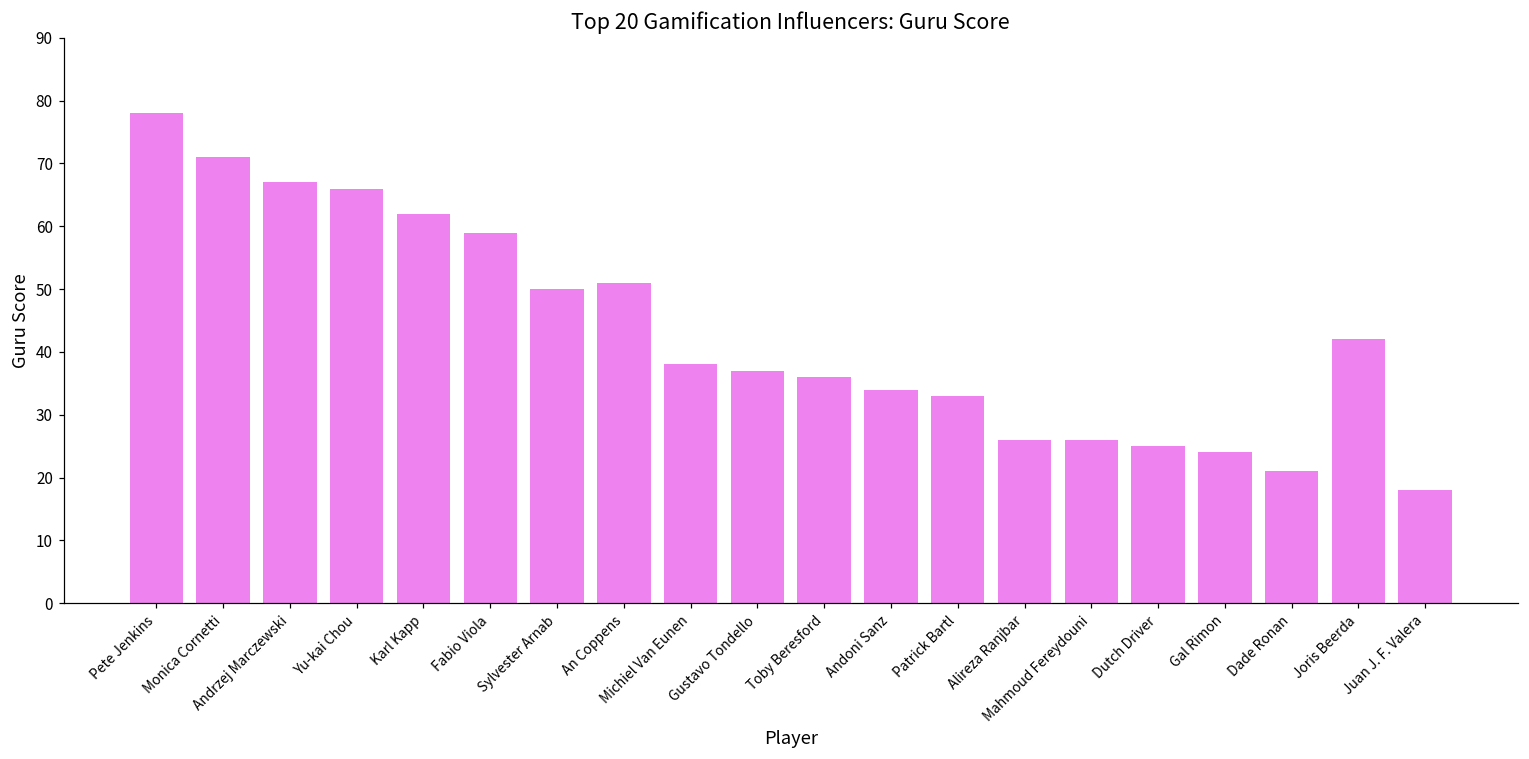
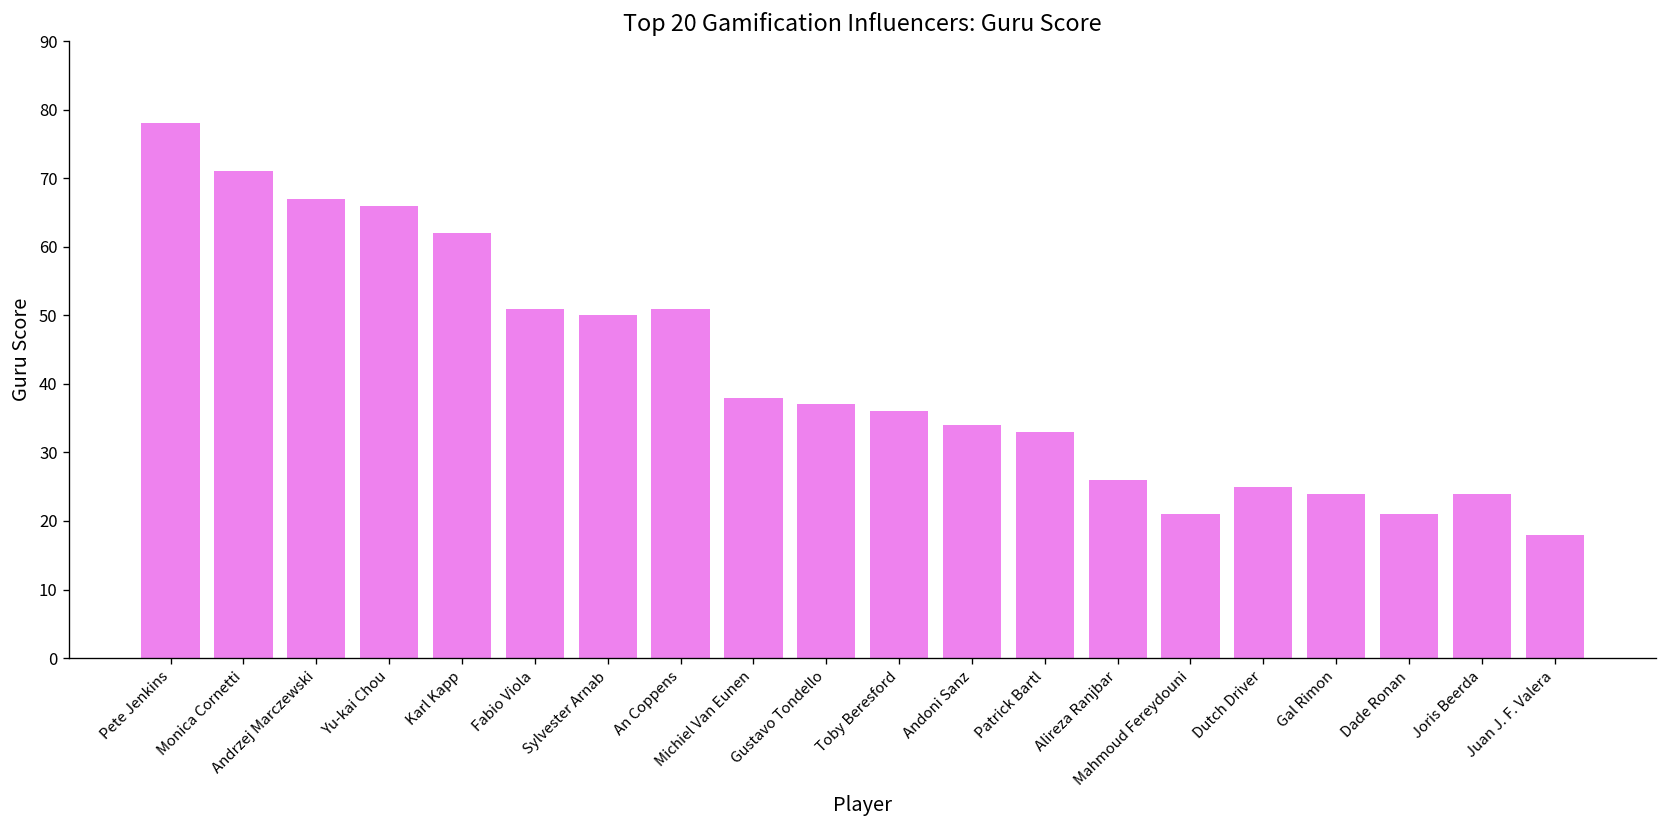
  {
    "Pete Jenkins": 78,
    "Monica Cornetti": 71,
    "Andrzej Marczewski": 67,
    "Yu-kai Chou": 66,
    "Karl Kapp": 62,
-   "Fabio Viola": 59,
+   "Fabio Viola": 51,
    "Sylvester Arnab": 50,
    "An Coppens": 51,
    "Michiel Van Eunen": 38,
    "Gustavo Tondello": 37,
    "Toby Beresford": 36,
    "Andoni Sanz": 34,
    "Patrick Bartl": 33,
    "Alireza Ranjbar": 26,
-   "Mahmoud Fereydouni": 26,
+   "Mahmoud Fereydouni": 21,
    "Dutch Driver": 25,
    "Gal Rimon": 24,
    "Dade Ronan": 21,
-   "Joris Beerda": 42,
+   "Joris Beerda": 24,
    "Juan J. F. Valera": 18
  }
